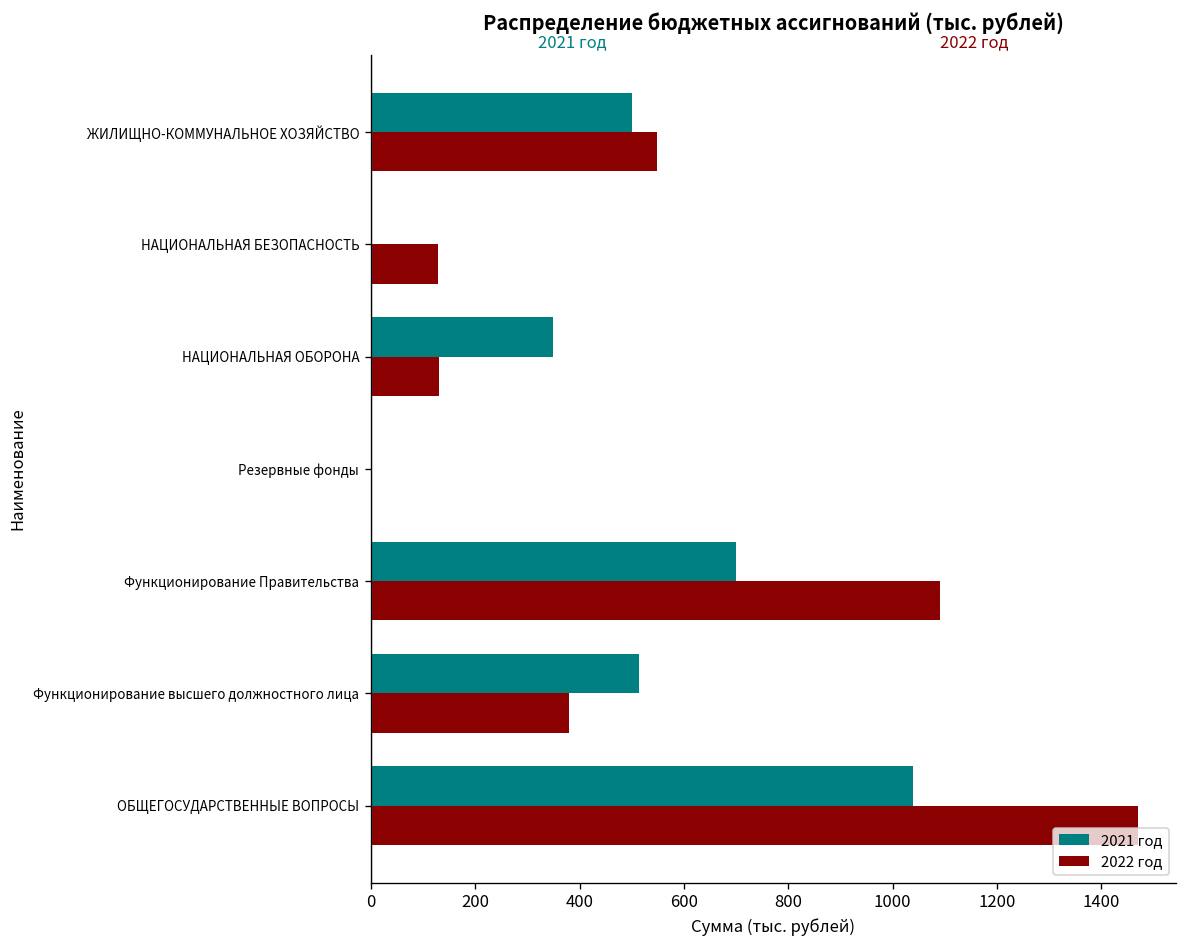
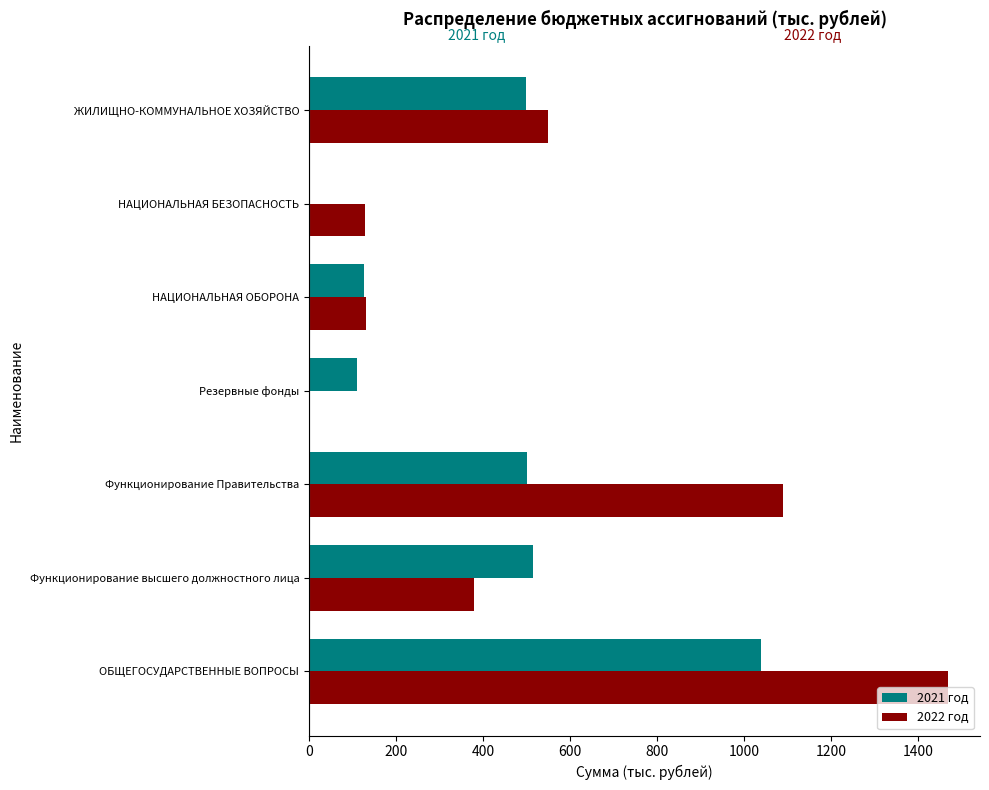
  {
    "2021 год": {
      "ЖИЛИЩНО-КОММУНАЛЬНОЕ ХОЗЯЙСТВО": 500,
-     "НАЦИОНАЛЬНАЯ ОБОРОНА": 350,
-     "Резервные фонды": 0,
-     "Функционирование Правительства": 700,
+     "НАЦИОНАЛЬНАЯ ОБОРОНА": 130,
+     "Резервные фонды": 110,
+     "Функционирование Правительства": 500,
      "Функционирование высшего должностного лица": 510,
      "ОБЩЕГОСУДАРСТВЕННЫЕ ВОПРОСЫ": 1040
    },
    "2022 год": {
      "ЖИЛИЩНО-КОММУНАЛЬНОЕ ХОЗЯЙСТВО": 550,
      "НАЦИОНАЛЬНАЯ БЕЗОПАСНОСТЬ": 130,
      "НАЦИОНАЛЬНАЯ ОБОРОНА": 130,
      "Функционирование Правительства": 1090,
      "Функционирование высшего должностного лица": 380
    }
  }
